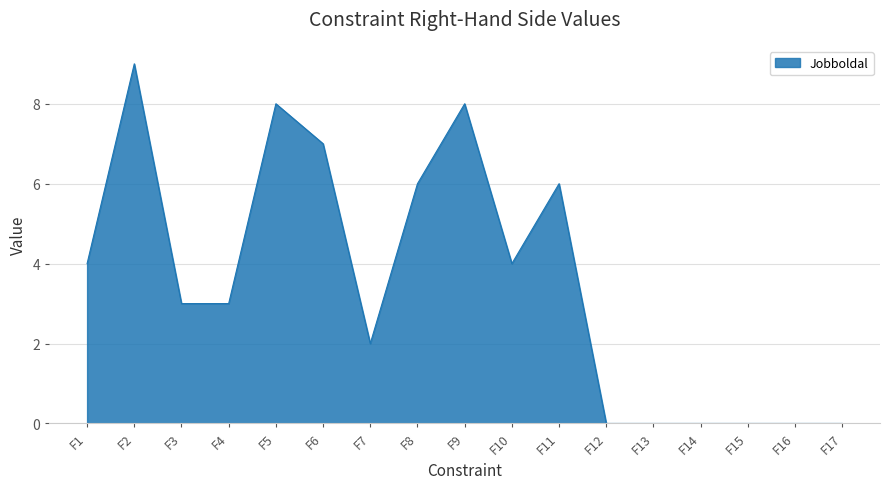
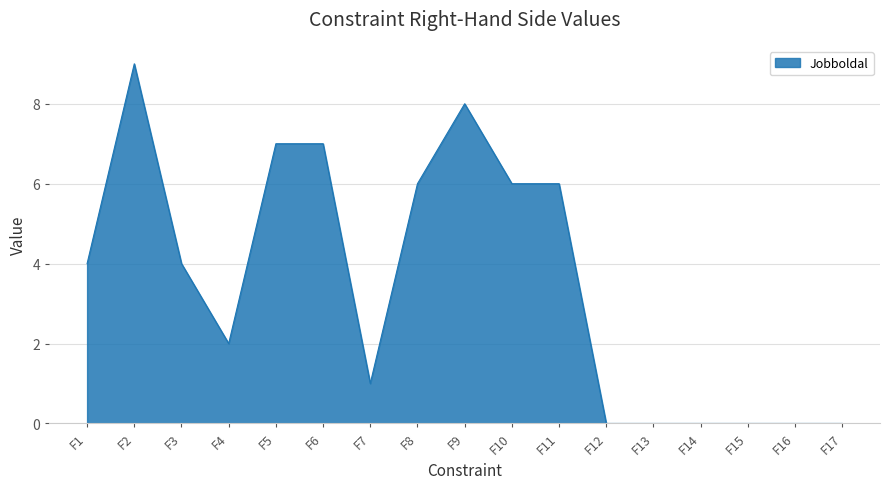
  {
    "F1": 4,
    "F2": 9,
-   "F3": 3,
-   "F4": 3,
-   "F5": 8,
+   "F3": 4,
+   "F4": 2,
+   "F5": 7,
    "F6": 7,
-   "F7": 2,
+   "F7": 1,
    "F8": 6,
    "F9": 8,
-   "F10": 4,
+   "F10": 6,
    "F11": 6,
    "F12": 0,
    "F13": 0,
    "F14": 0,
    "F15": 0,
    "F16": 0,
    "F17": 0
  }
